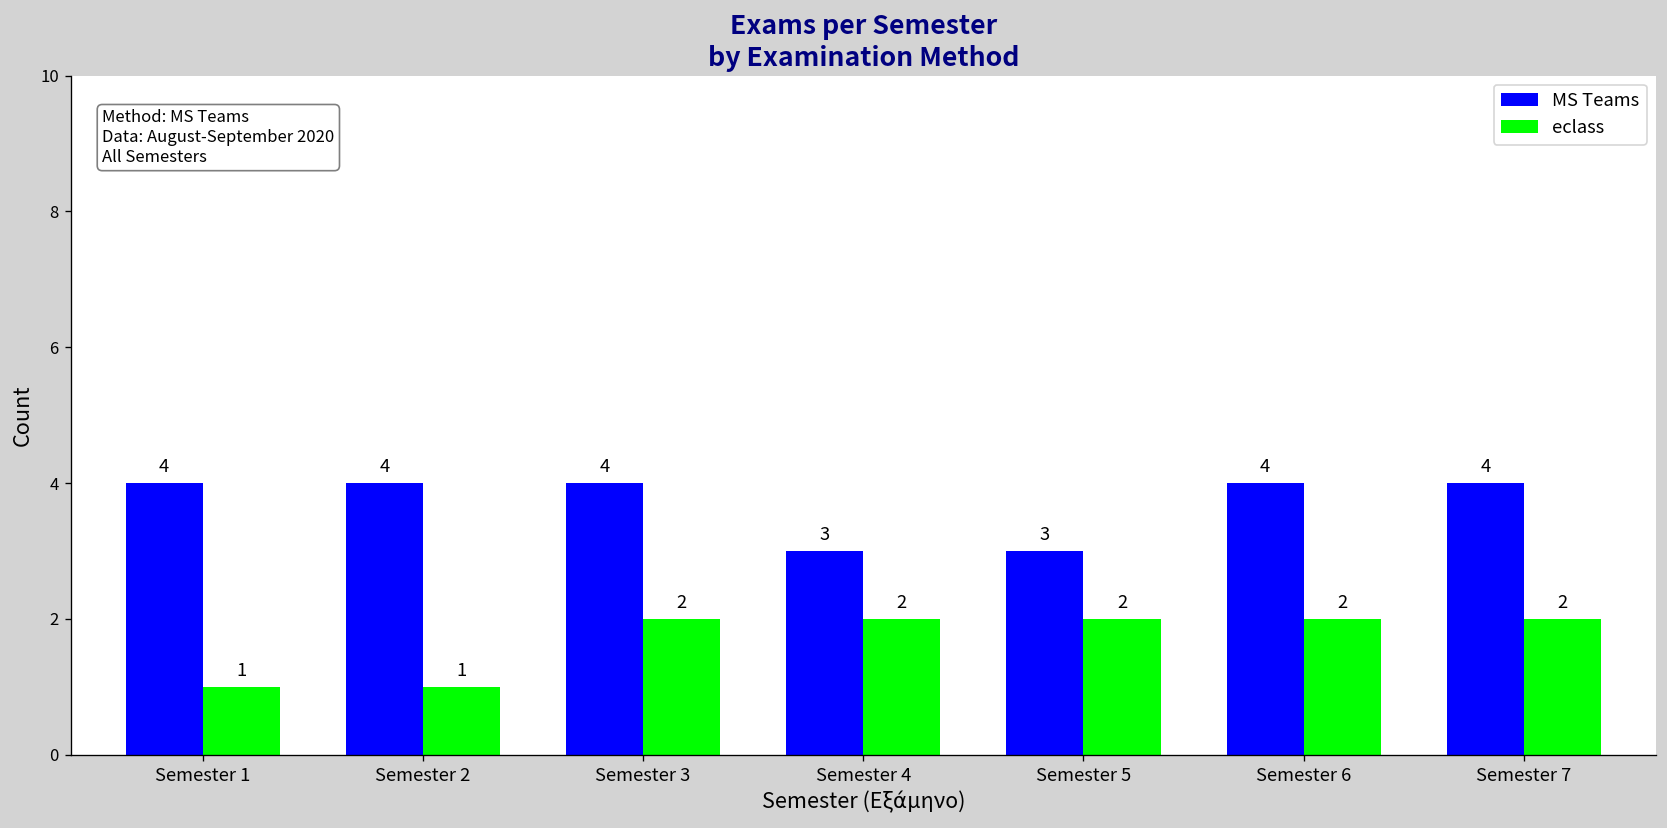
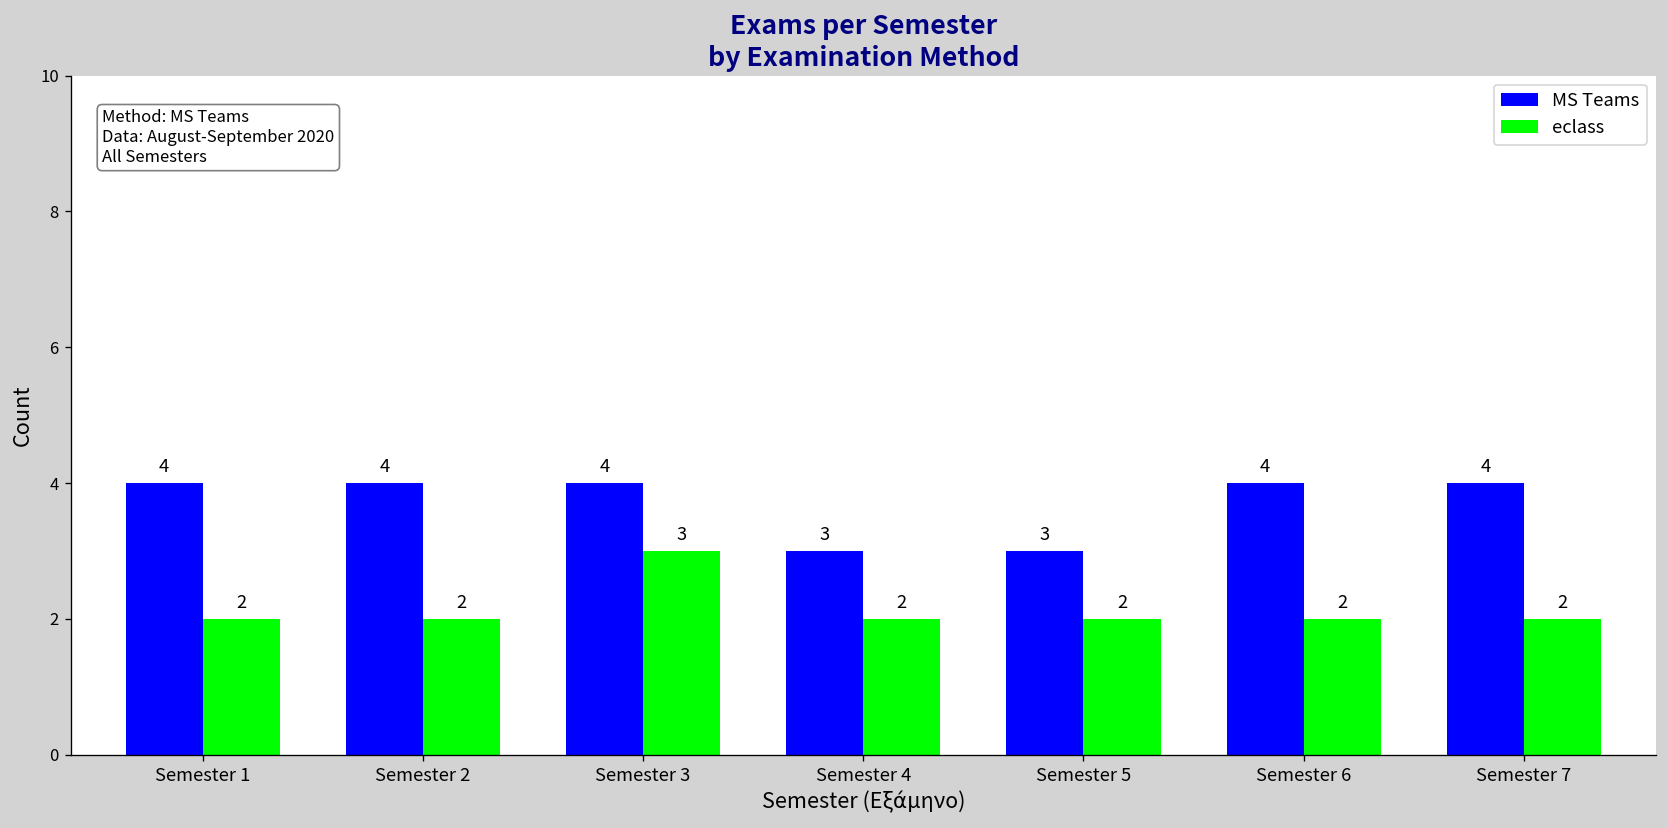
  {
    "MS Teams": {
      "Semester 1": 4,
      "Semester 2": 4,
      "Semester 3": 4,
      "Semester 4": 3,
      "Semester 5": 3,
      "Semester 6": 4,
      "Semester 7": 4
    },
    "eclass": {
-     "Semester 1": 1,
-     "Semester 2": 1,
-     "Semester 3": 2,
+     "Semester 1": 2,
+     "Semester 2": 2,
+     "Semester 3": 3,
      "Semester 4": 2,
      "Semester 5": 2,
      "Semester 6": 2,
      "Semester 7": 2
    }
  }
